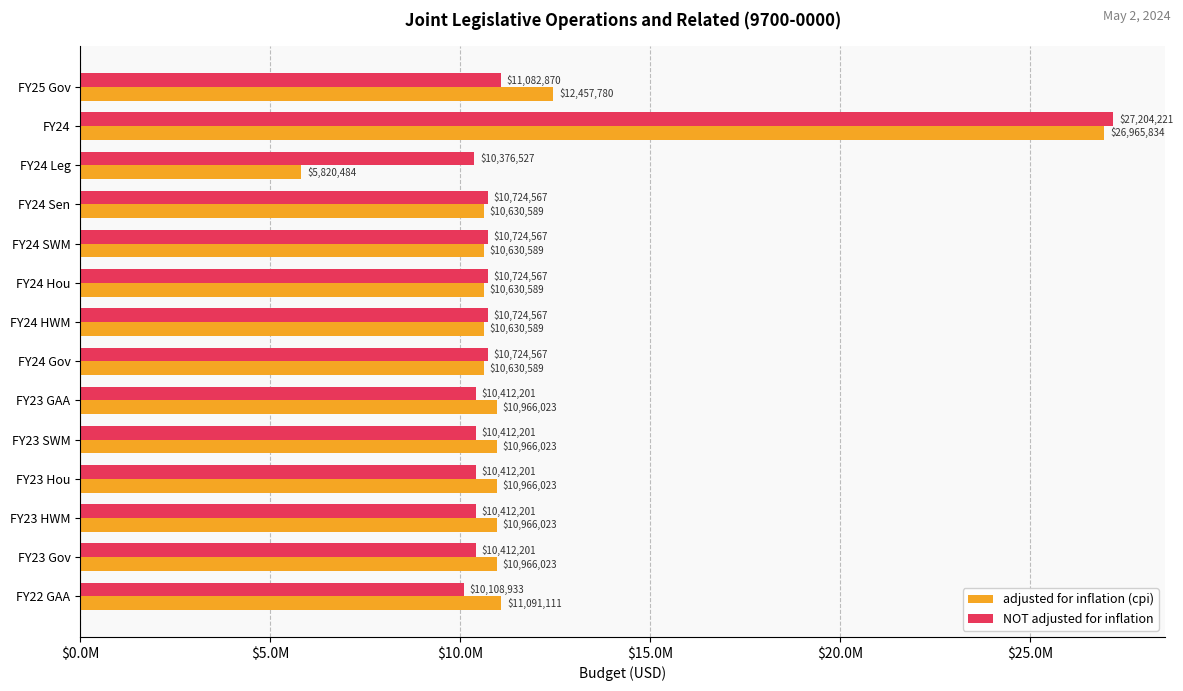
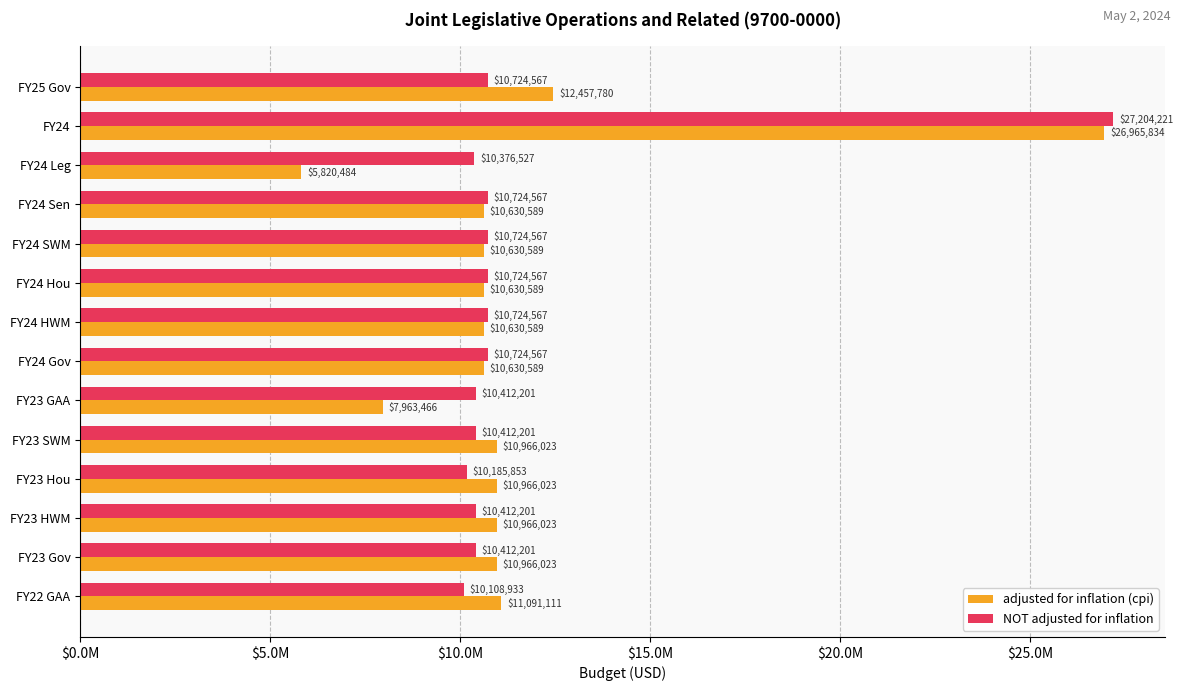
  {
    "adjusted for inflation (cpi)": {
      "FY25 Gov": "$12,457,780",
      "FY24": "$26,965,834",
      "FY24 Leg": "$5,820,484",
      "FY24 Sen": "$10,630,589",
      "FY24 SWM": "$10,630,589",
      "FY24 Hou": "$10,630,589",
      "FY24 HWM": "$10,630,589",
      "FY24 Gov": "$10,630,589",
-     "FY23 GAA": "$10,966,023",
+     "FY23 GAA": "$7,963,466",
      "FY23 SWM": "$10,966,023",
      "FY23 Hou": "$10,966,023",
      "FY23 HWM": "$10,966,023",
      "FY23 Gov": "$10,966,023",
      "FY22 GAA": "$11,091,111"
    },
    "NOT adjusted for inflation": {
-     "FY25 Gov": "$11,082,870",
+     "FY25 Gov": "$10,724,567",
      "FY24": "$27,204,221",
      "FY24 Leg": "$10,376,527",
      "FY24 Sen": "$10,724,567",
      "FY24 SWM": "$10,724,567",
      "FY24 Hou": "$10,724,567",
      "FY24 HWM": "$10,724,567",
      "FY24 Gov": "$10,724,567",
      "FY23 GAA": "$10,412,201",
      "FY23 SWM": "$10,412,201",
-     "FY23 Hou": "$10,412,201",
+     "FY23 Hou": "$10,185,853",
      "FY23 HWM": "$10,412,201",
      "FY23 Gov": "$10,412,201",
      "FY22 GAA": "$10,108,933"
    }
  }
